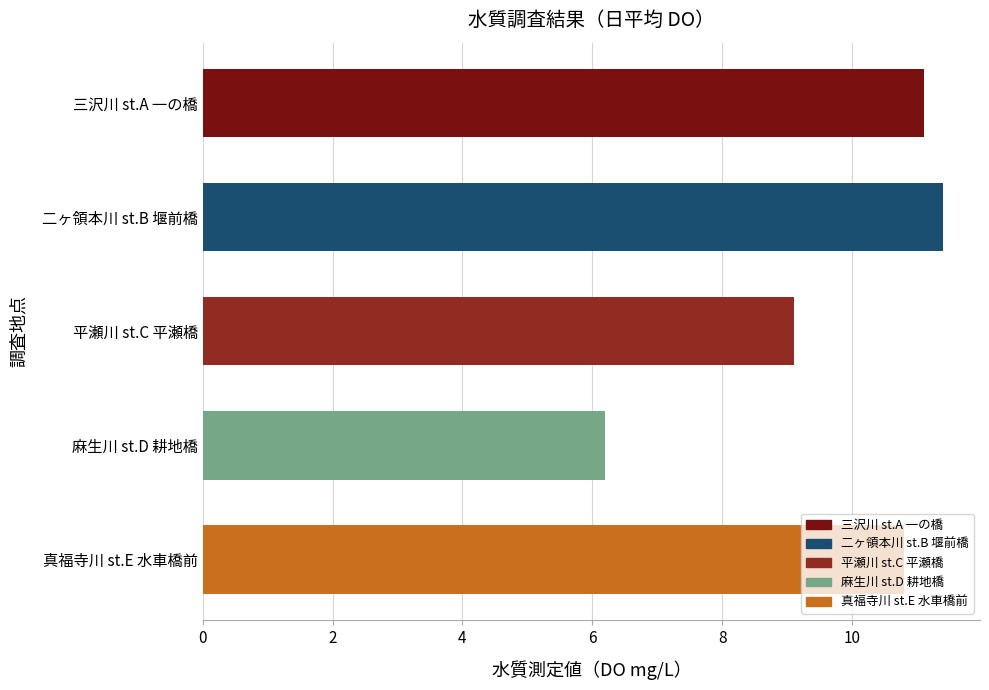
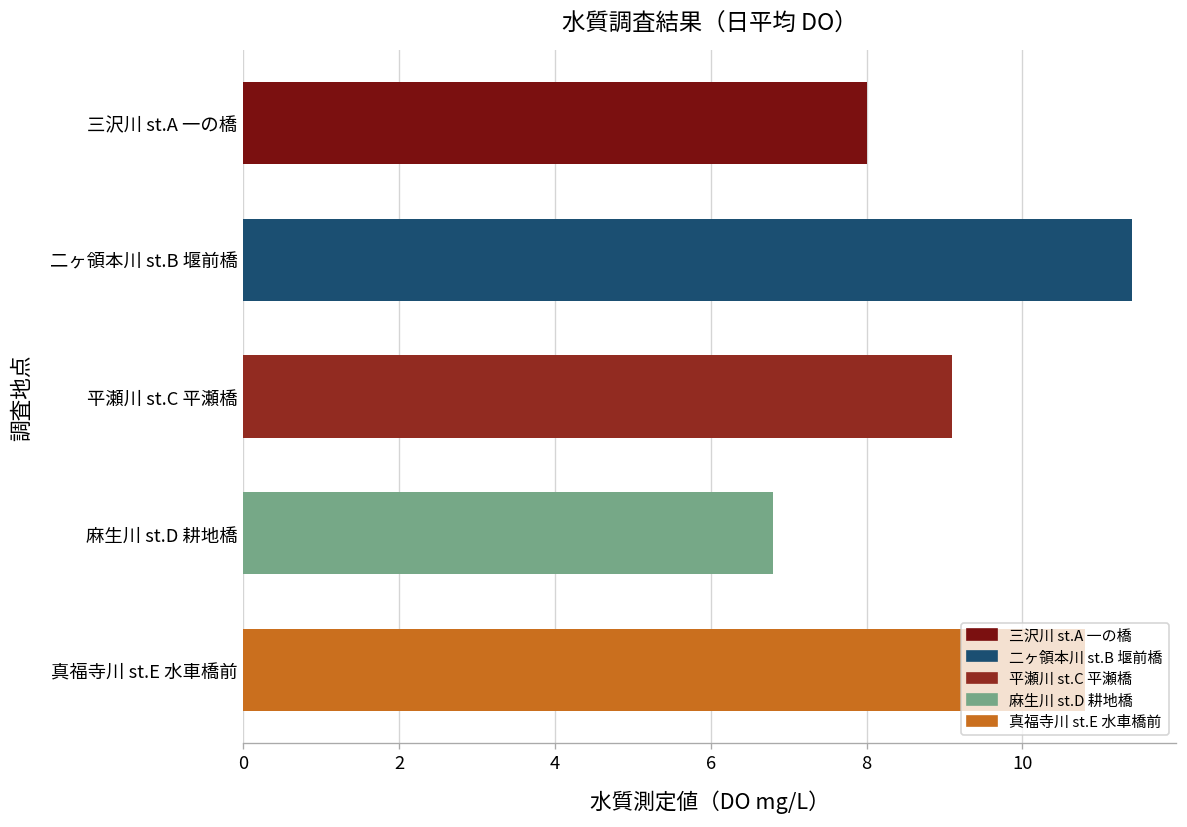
  {
-   "三沢川 st.A 一の橋": 11.1,
+   "三沢川 st.A 一の橋": 8.0,
    "二ヶ領本川 st.B 堰前橋": 11.4,
    "平瀬川 st.C 平瀬橋": 9.1,
-   "麻生川 st.D 耕地橋": 6.2
+   "麻生川 st.D 耕地橋": 6.8
  }
